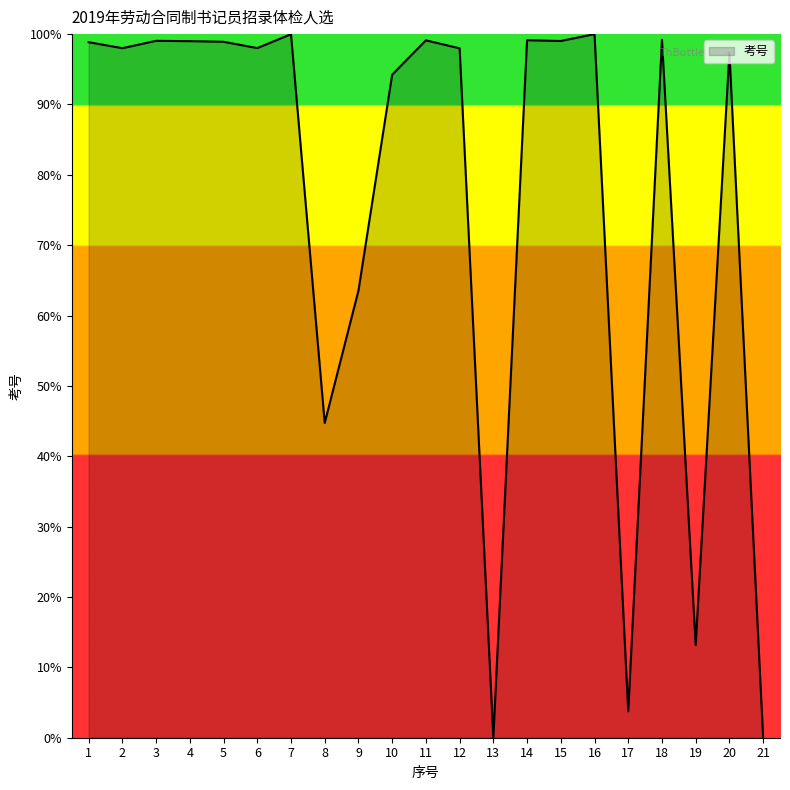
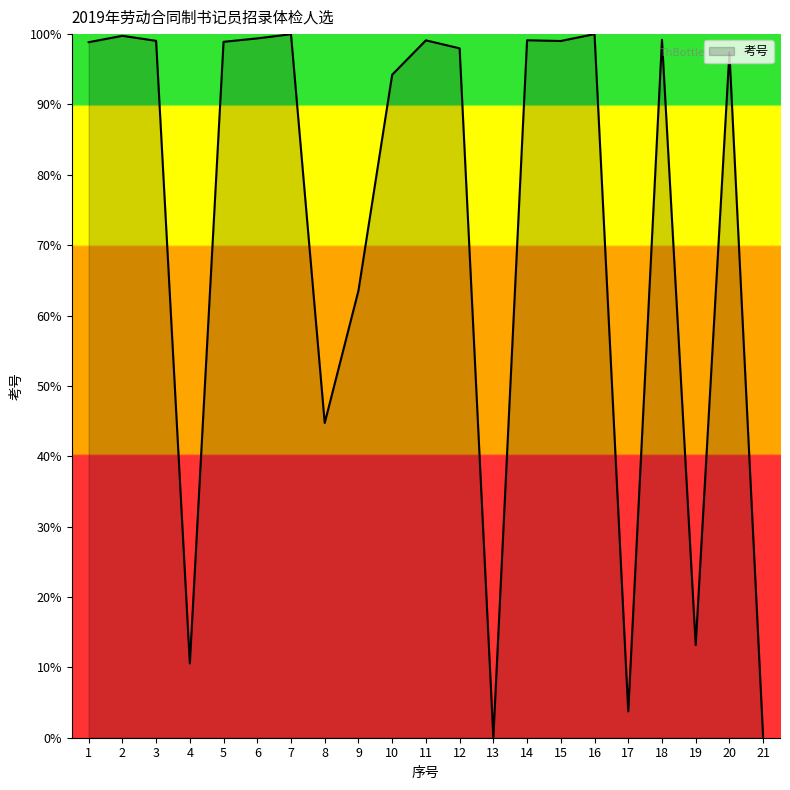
  {
    "1": "99%",
-   "2": "98%",
+   "2": "100%",
    "3": "99%",
-   "4": "99%",
+   "4": "11%",
    "5": "99%",
-   "6": "98%",
+   "6": "99%",
    "7": "100%",
    "8": "45%",
    "9": "64%",
    "10": "94%",
    "11": "99%",
    "12": "98%",
    "13": "0%",
    "14": "99%",
    "15": "99%",
    "16": "100%",
    "17": "4%",
    "18": "99%",
    "19": "13%",
    "21": "0%"
  }
